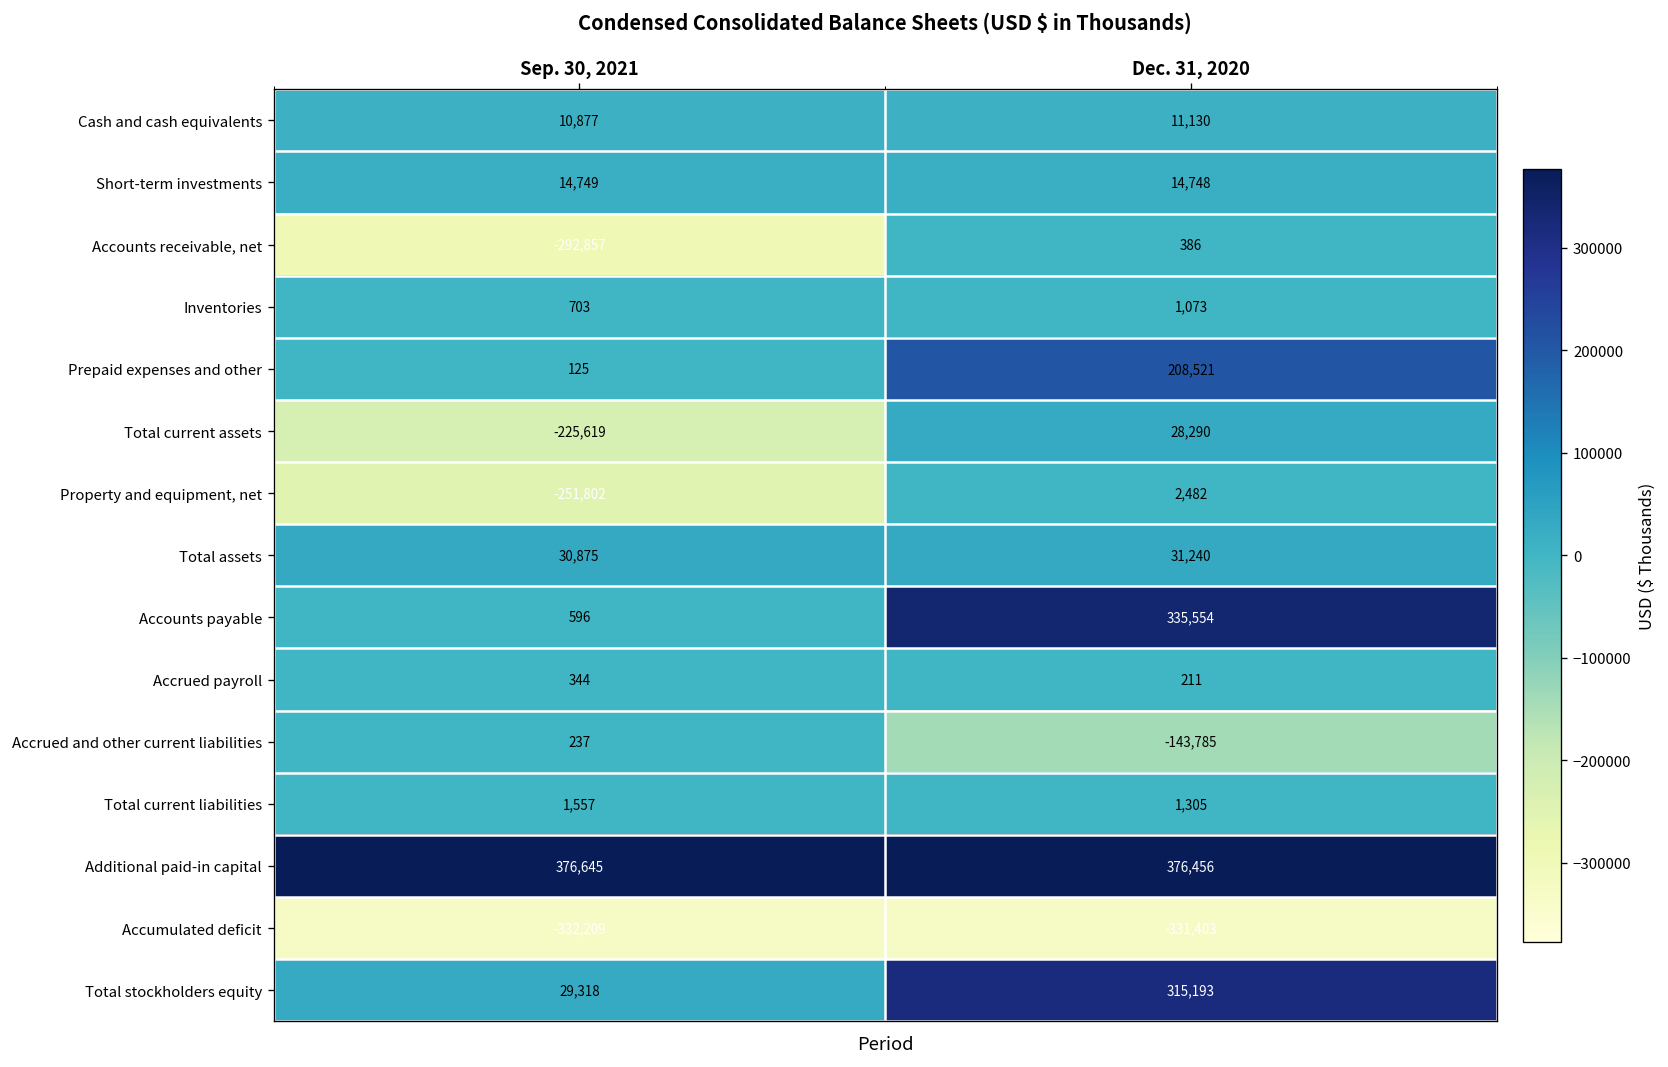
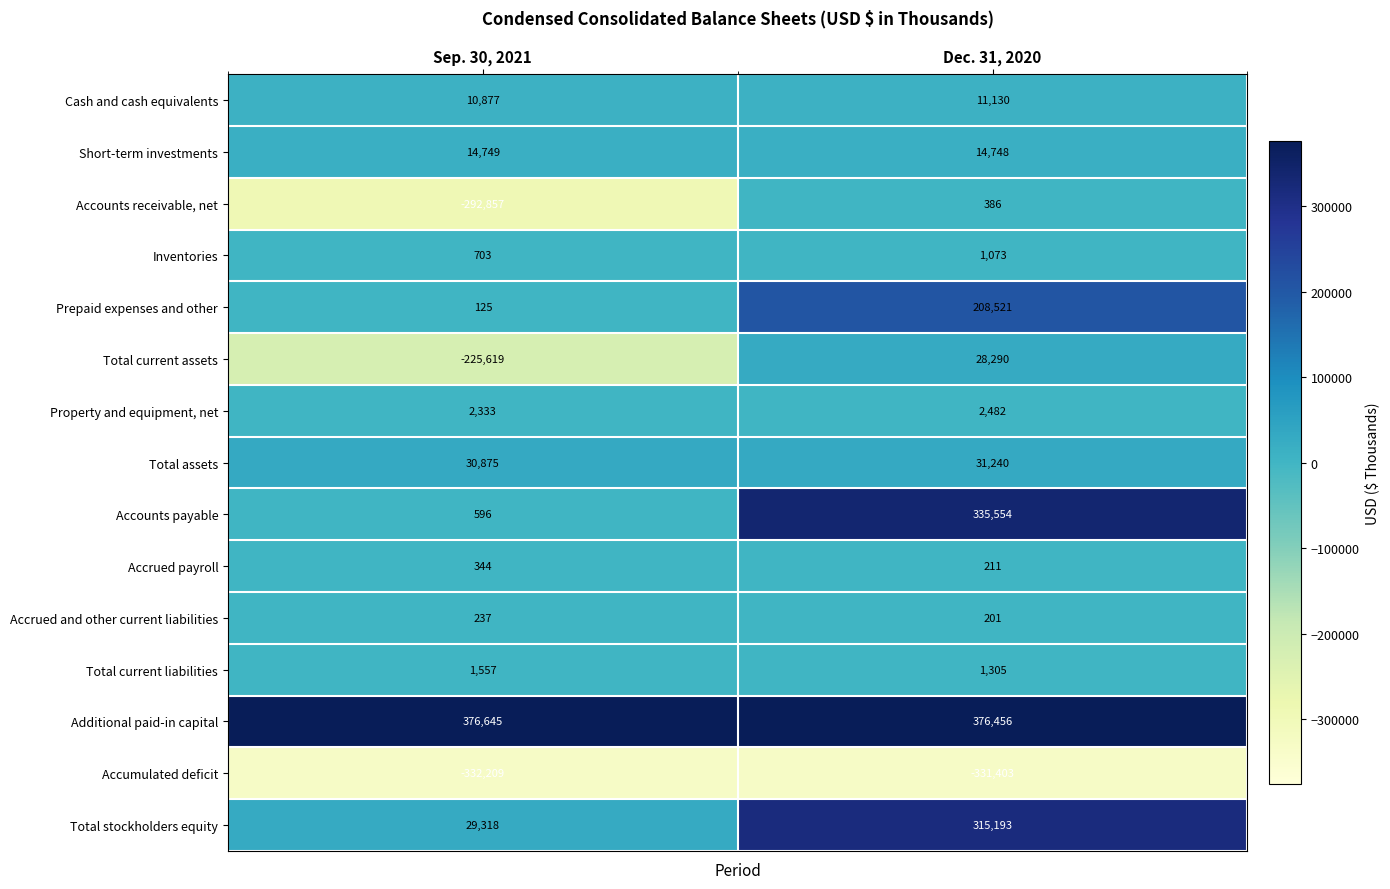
  {
    "Cash and cash equivalents": {
      "Sep. 30, 2021": "10,877",
      "Dec. 31, 2020": "11,130"
    },
    "Short-term investments": {
      "Sep. 30, 2021": "14,749",
      "Dec. 31, 2020": "14,748"
    },
    "Accounts receivable, net": {
      "Sep. 30, 2021": "-292,857",
      "Dec. 31, 2020": "386"
    },
    "Inventories": {
      "Sep. 30, 2021": "703",
      "Dec. 31, 2020": "1,073"
    },
    "Prepaid expenses and other": {
      "Sep. 30, 2021": "125",
      "Dec. 31, 2020": "208,521"
    },
    "Total current assets": {
      "Sep. 30, 2021": "-225,619",
      "Dec. 31, 2020": "28,290"
    },
    "Property and equipment, net": {
-     "Sep. 30, 2021": "-251,802",
+     "Sep. 30, 2021": "2,333",
      "Dec. 31, 2020": "2,482"
    },
    "Total assets": {
      "Sep. 30, 2021": "30,875",
      "Dec. 31, 2020": "31,240"
    },
    "Accounts payable": {
      "Sep. 30, 2021": "596",
      "Dec. 31, 2020": "335,554"
    },
    "Accrued payroll": {
      "Sep. 30, 2021": "344",
      "Dec. 31, 2020": "211"
    },
    "Accrued and other current liabilities": {
      "Sep. 30, 2021": "237",
-     "Dec. 31, 2020": "-143,785"
+     "Dec. 31, 2020": "201"
    },
    "Total current liabilities": {
      "Sep. 30, 2021": "1,557",
      "Dec. 31, 2020": "1,305"
    },
    "Additional paid-in capital": {
      "Sep. 30, 2021": "376,645",
      "Dec. 31, 2020": "376,456"
    },
    "Accumulated deficit": {
      "Sep. 30, 2021": "-332,209",
      "Dec. 31, 2020": "-331,403"
    },
    "Total stockholders equity": {
      "Sep. 30, 2021": "29,318",
      "Dec. 31, 2020": "315,193"
    }
  }
